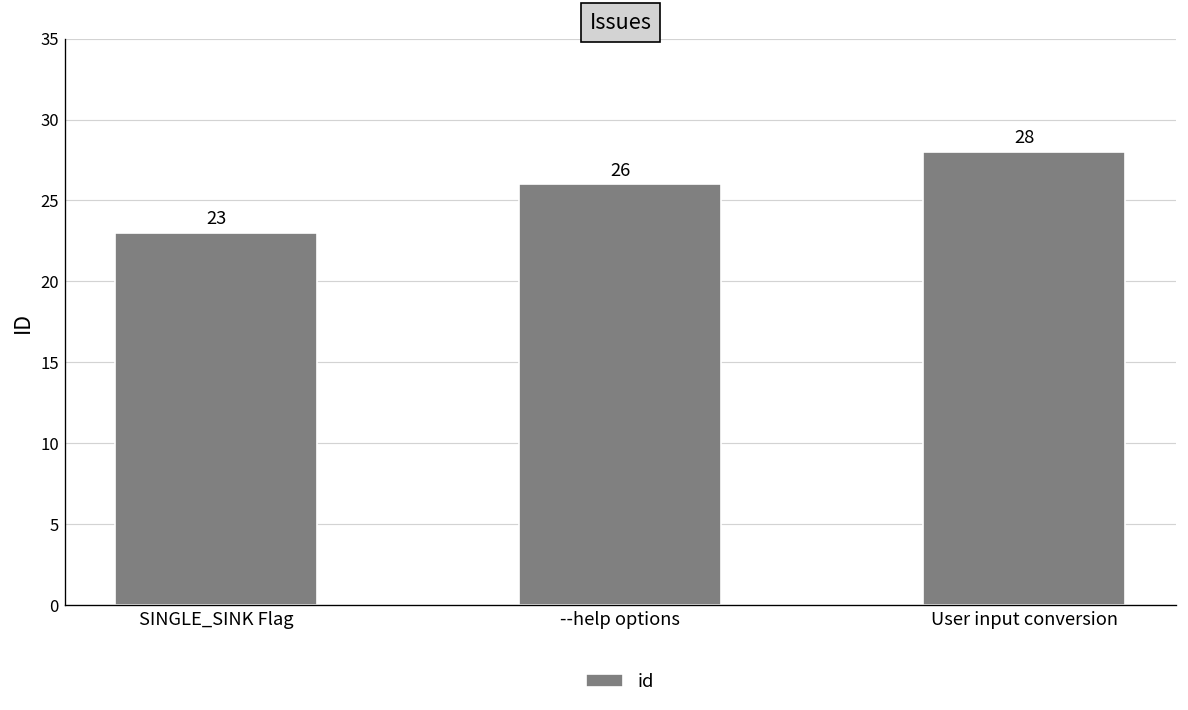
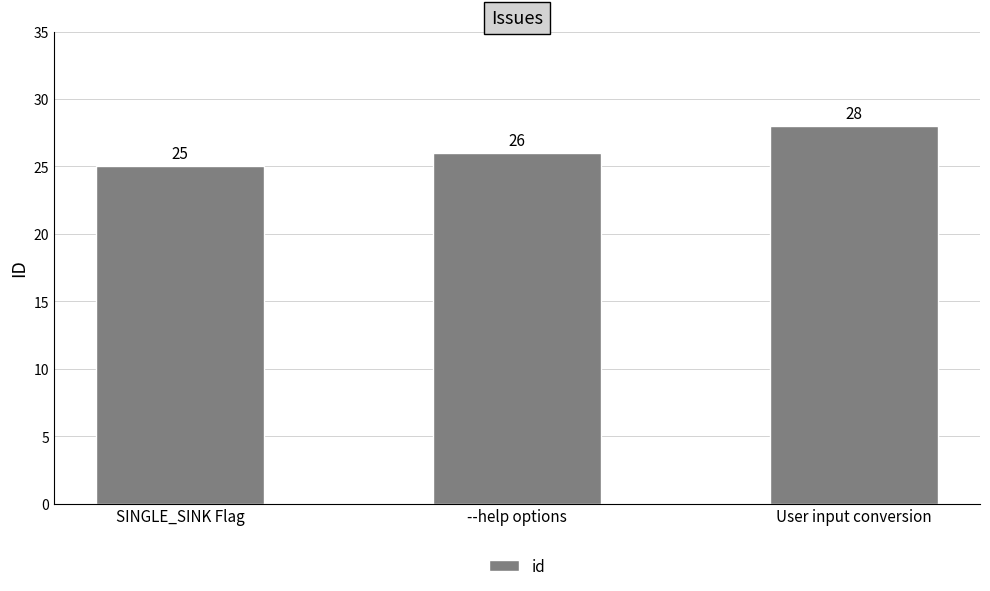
  {
-   "SINGLE_SINK Flag": 23,
+   "SINGLE_SINK Flag": 25,
    "--help options": 26,
    "User input conversion": 28
  }
